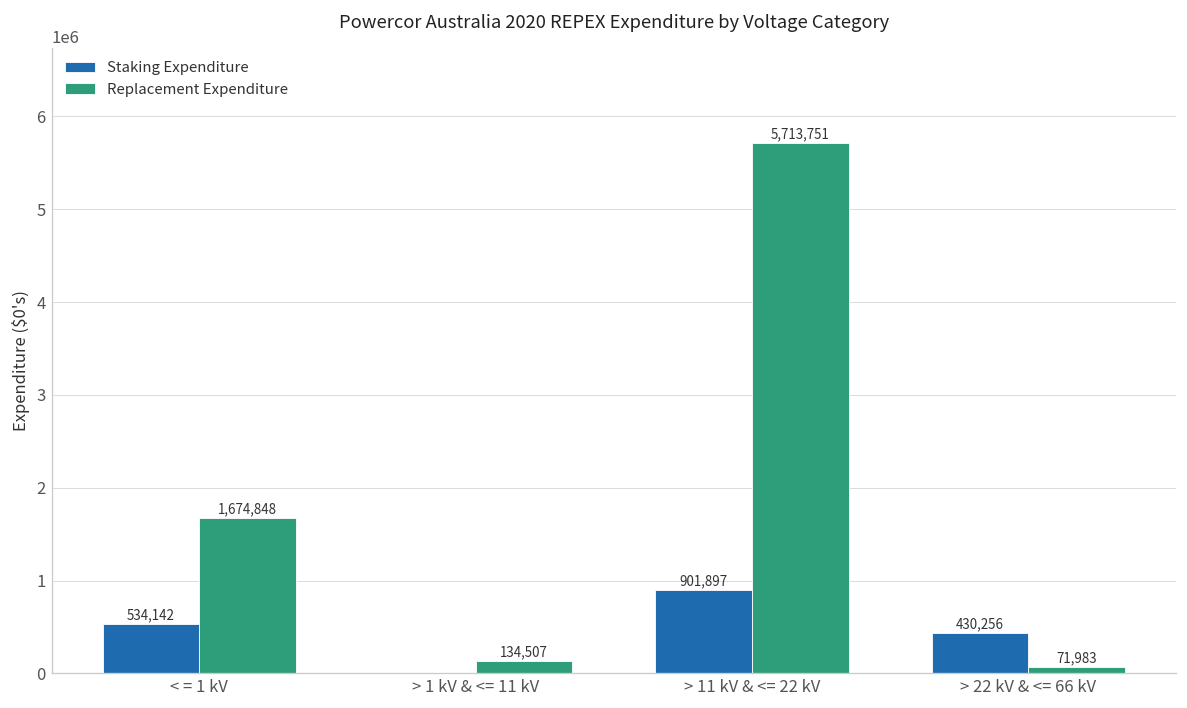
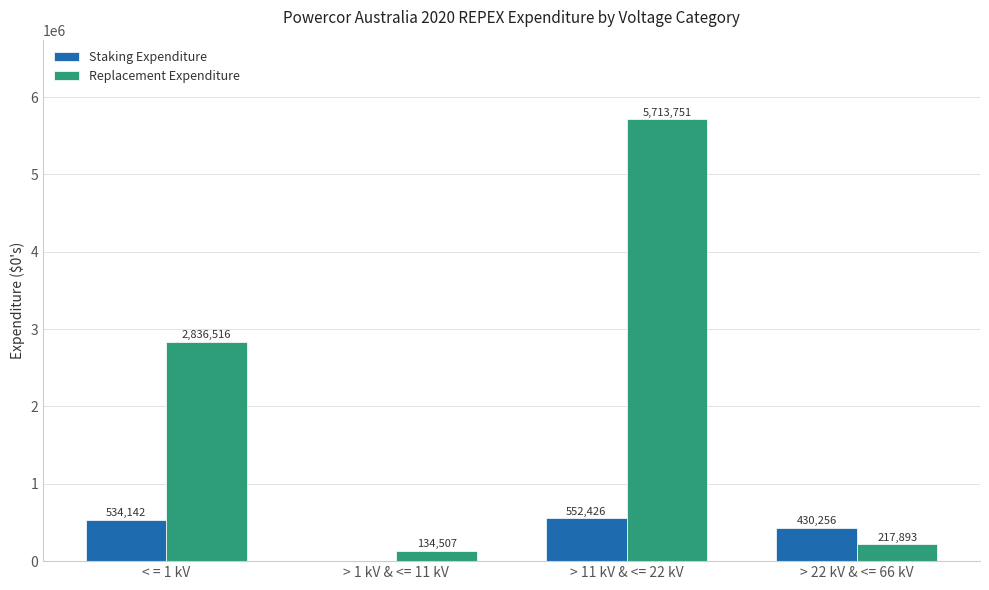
  {
    "Staking Expenditure": {
      "< = 1 kV": "534,142",
-     "> 11 kV & <= 22 kV": "901,897",
+     "> 11 kV & <= 22 kV": "552,426",
      "> 22 kV & <= 66 kV": "430,256"
    },
    "Replacement Expenditure": {
-     "< = 1 kV": "1,674,848",
+     "< = 1 kV": "2,836,516",
      "> 1 kV & <= 11 kV": "134,507",
      "> 11 kV & <= 22 kV": "5,713,751",
-     "> 22 kV & <= 66 kV": "71,983"
+     "> 22 kV & <= 66 kV": "217,893"
    }
  }
